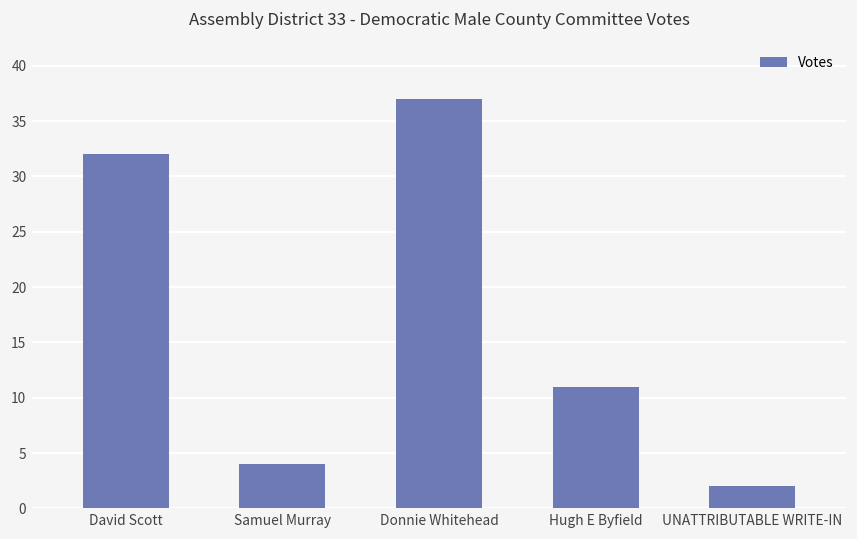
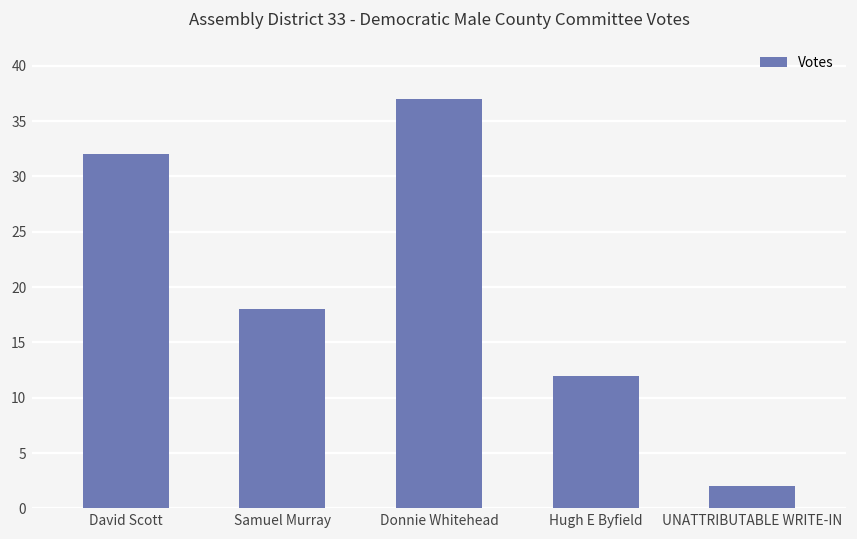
  {
    "David Scott": 32,
-   "Samuel Murray": 4,
+   "Samuel Murray": 18,
    "Donnie Whitehead": 37,
-   "Hugh E Byfield": 11,
+   "Hugh E Byfield": 12,
    "UNATTRIBUTABLE WRITE-IN": 2
  }
